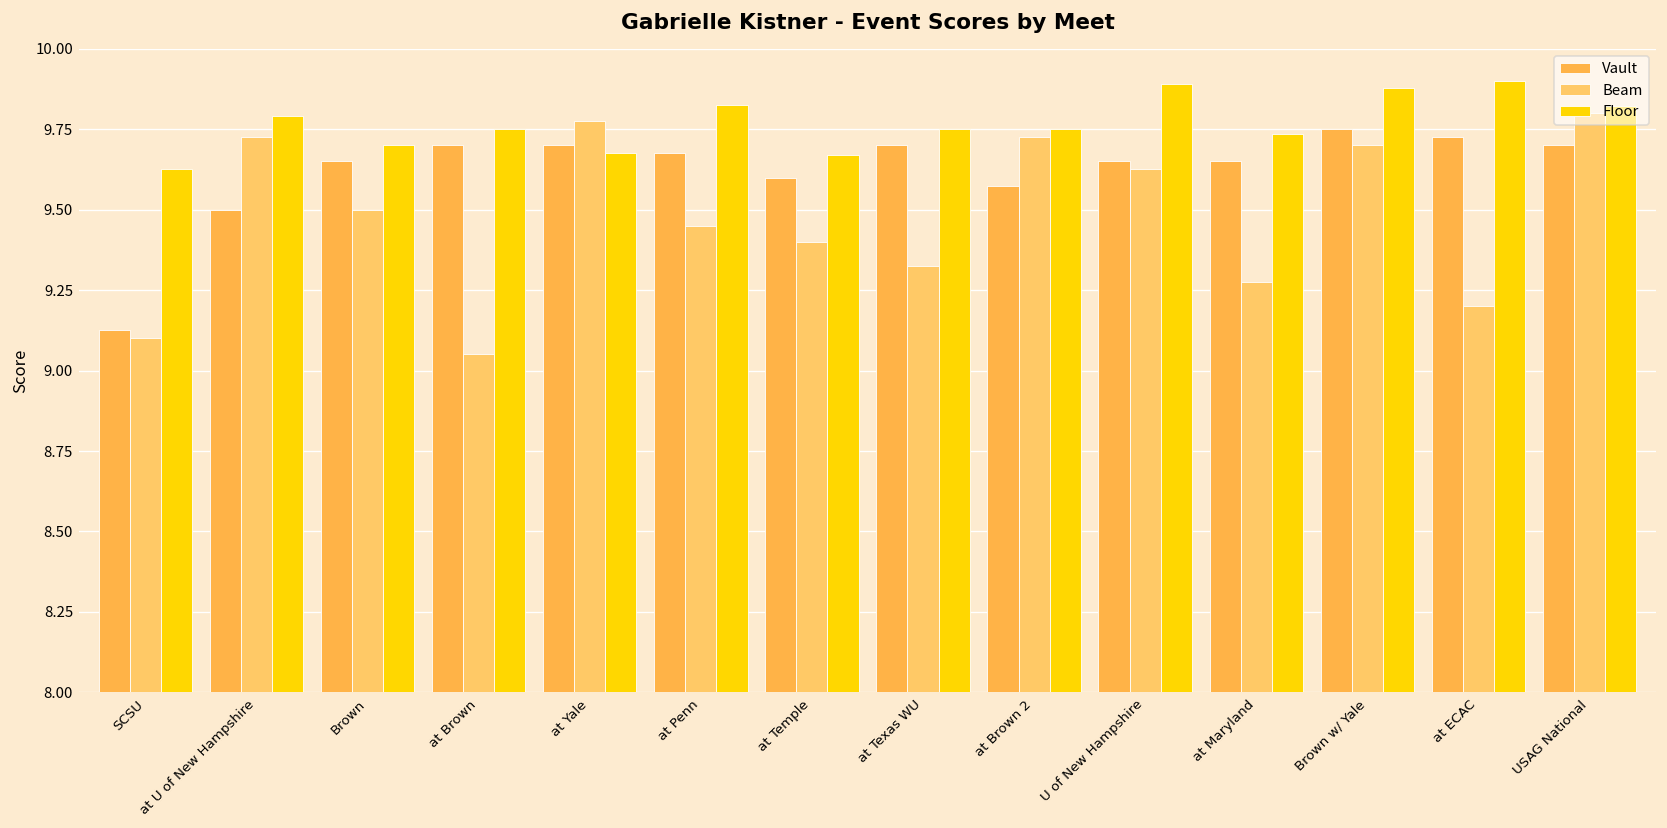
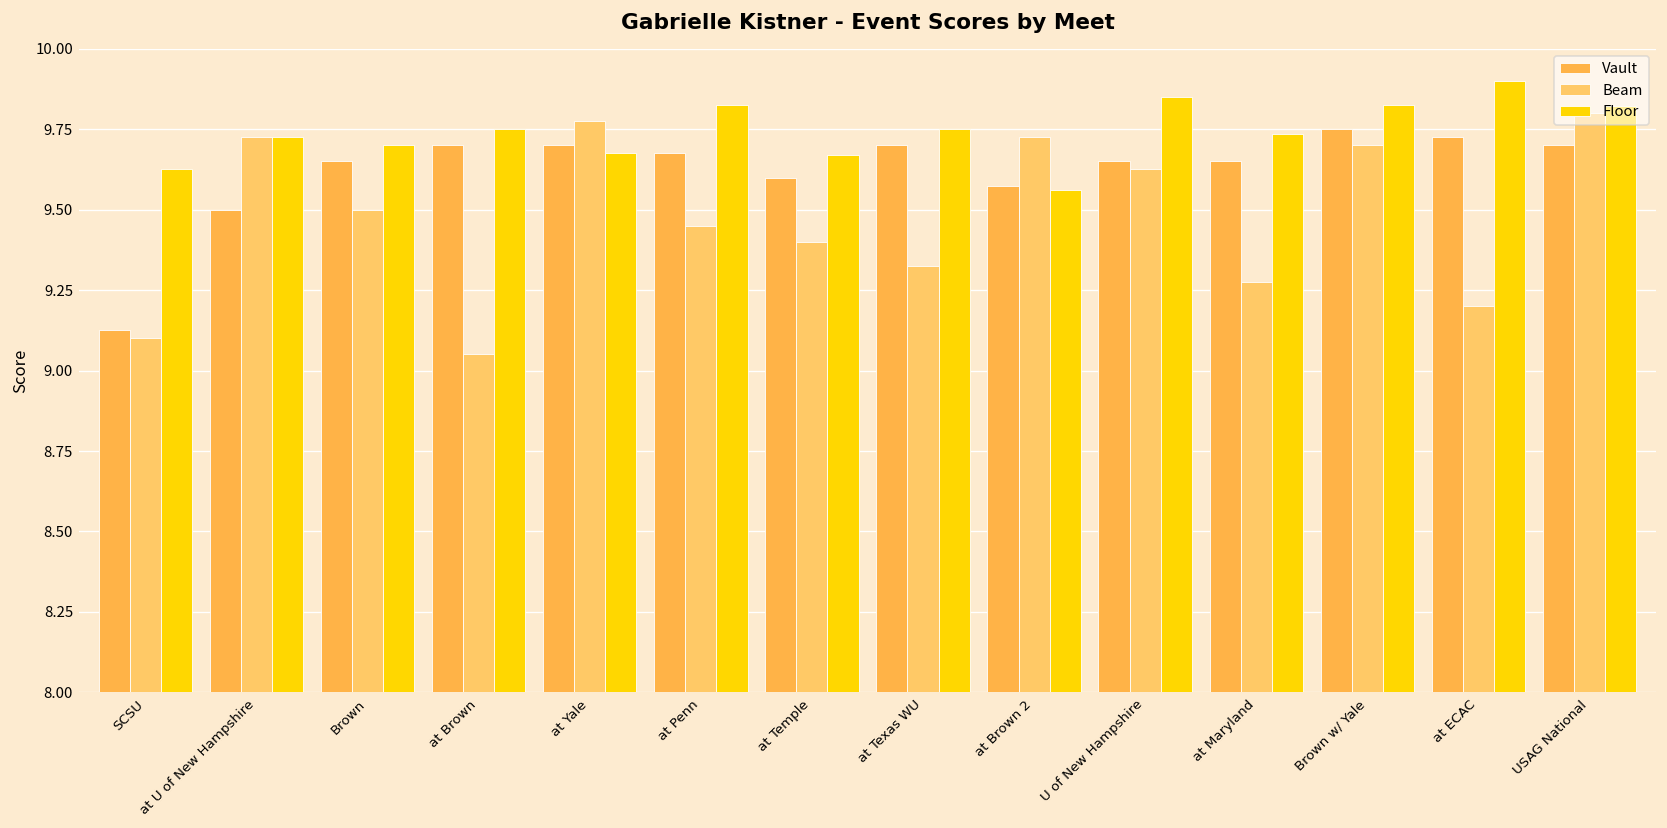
  {
    "Floor": {
      "SCSU": 9.63,
-     "at U of New Hampshire": 9.79,
+     "at U of New Hampshire": 9.73,
      "Brown": 9.70,
      "at Brown": 9.75,
      "at Yale": 9.68,
      "at Penn": 9.83,
      "at Temple": 9.67,
      "at Texas WU": 9.75,
-     "at Brown 2": 9.75,
-     "U of New Hampshire": 9.89,
+     "at Brown 2": 9.56,
+     "U of New Hampshire": 9.85,
      "at Maryland": 9.74,
-     "Brown w/ Yale": 9.88,
+     "Brown w/ Yale": 9.83,
      "at ECAC": 9.90
    }
  }
